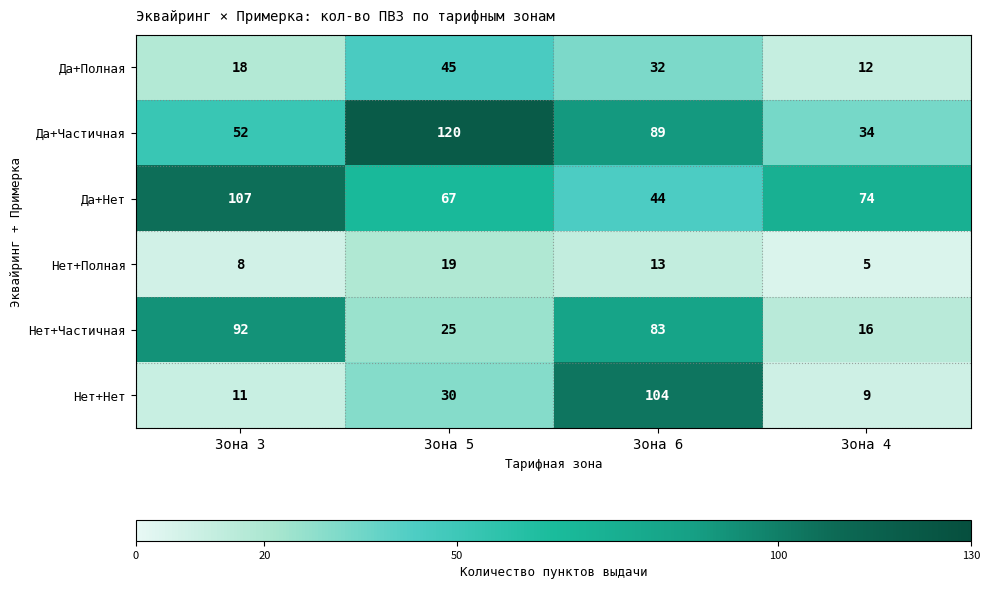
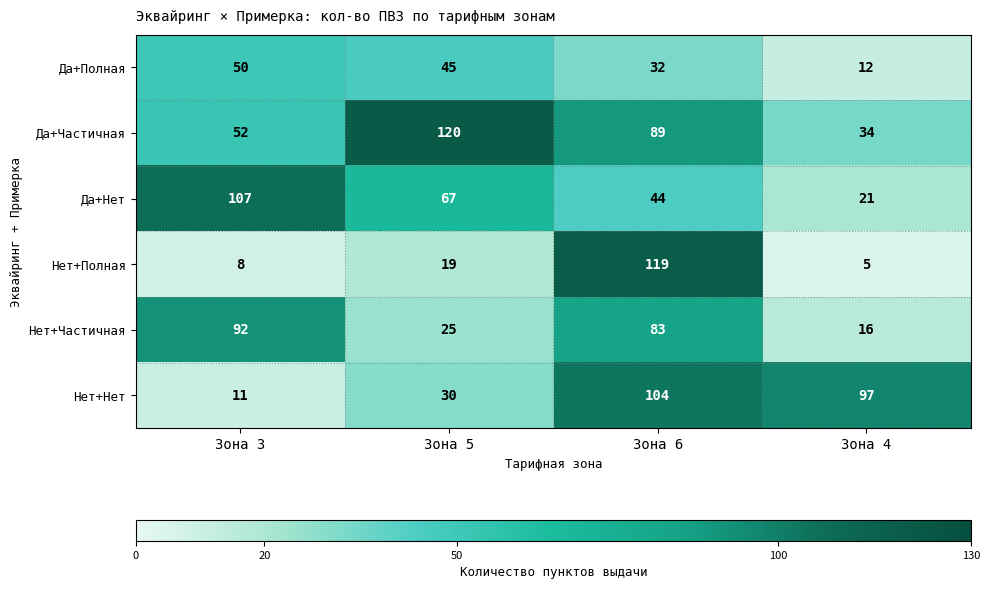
  {
    "Да+Полная": {
-     "Зона 3": 18,
+     "Зона 3": 50,
      "Зона 5": 45,
      "Зона 6": 32,
      "Зона 4": 12
    },
    "Да+Частичная": {
      "Зона 3": 52,
      "Зона 5": 120,
      "Зона 6": 89,
      "Зона 4": 34
    },
    "Да+Нет": {
      "Зона 3": 107,
      "Зона 5": 67,
      "Зона 6": 44,
-     "Зона 4": 74
+     "Зона 4": 21
    },
    "Нет+Полная": {
      "Зона 3": 8,
      "Зона 5": 19,
-     "Зона 6": 13,
+     "Зона 6": 119,
      "Зона 4": 5
    },
    "Нет+Частичная": {
      "Зона 3": 92,
      "Зона 5": 25,
      "Зона 6": 83,
      "Зона 4": 16
    },
    "Нет+Нет": {
      "Зона 3": 11,
      "Зона 5": 30,
      "Зона 6": 104,
-     "Зона 4": 9
+     "Зона 4": 97
    }
  }
